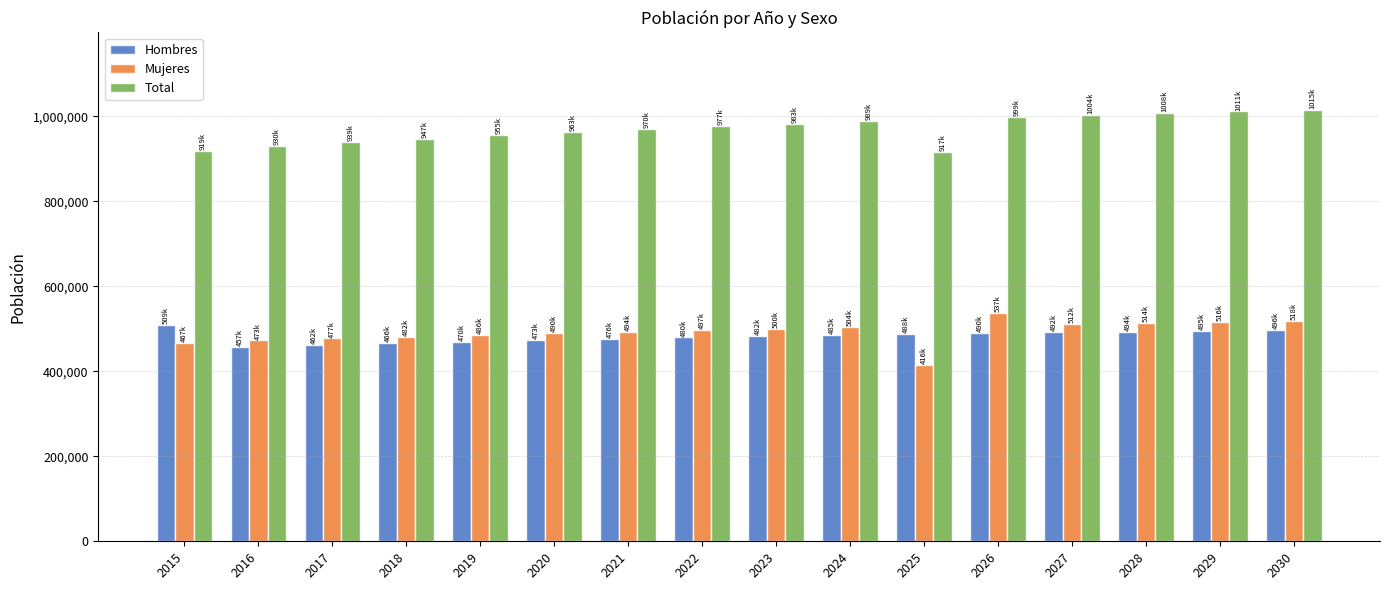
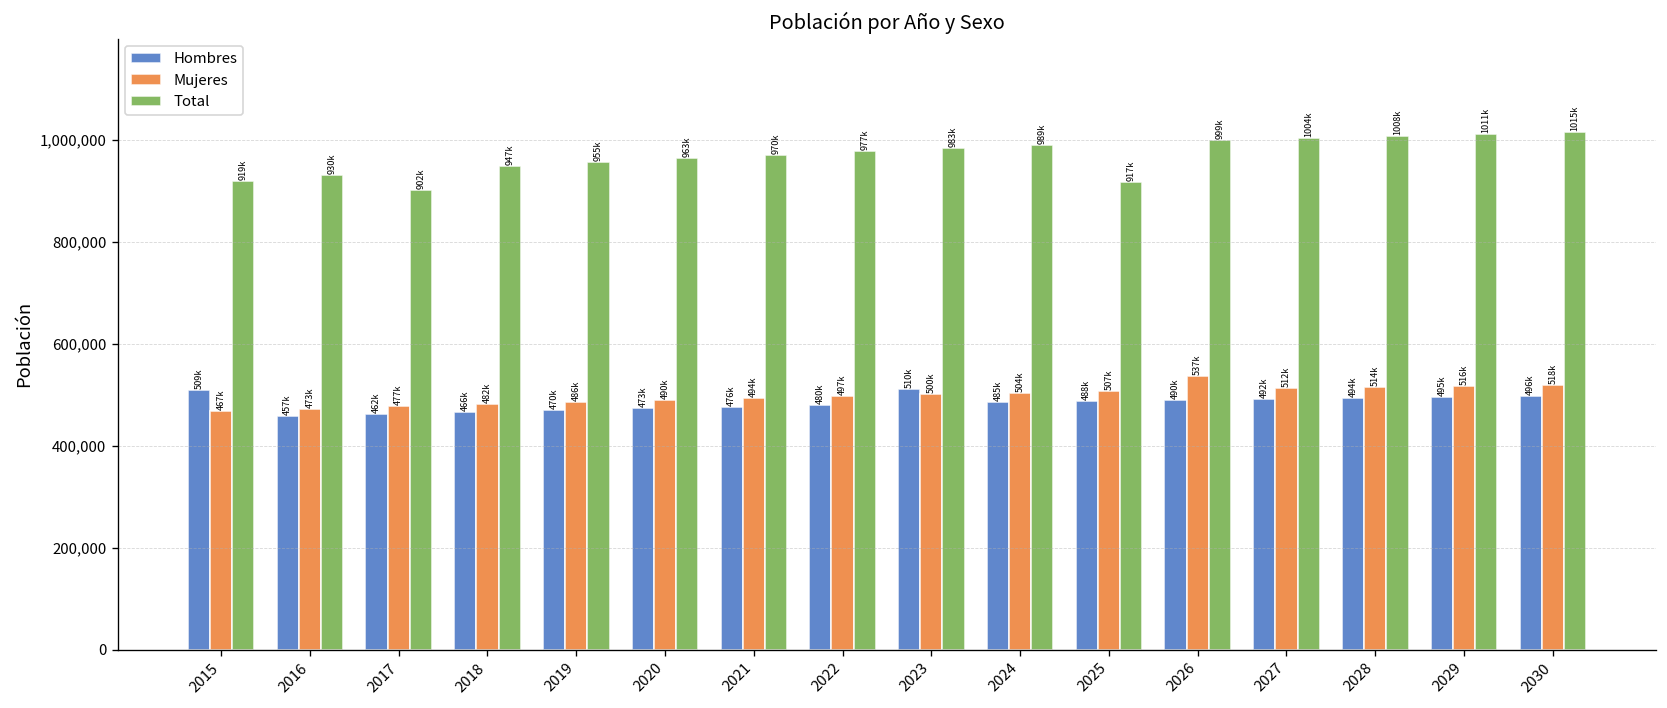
  {
    "Hombres": {
      "2015": "509k",
      "2016": "457k",
      "2017": "462k",
      "2018": "466k",
      "2019": "470k",
      "2020": "473k",
      "2021": "476k",
      "2022": "480k",
-     "2023": "482k",
+     "2023": "510k",
      "2024": "485k",
      "2025": "488k",
      "2026": "490k",
      "2027": "492k",
      "2028": "494k",
      "2029": "495k",
      "2030": "496k"
    },
    "Mujeres": {
      "2015": "467k",
      "2016": "473k",
      "2017": "477k",
      "2018": "482k",
      "2019": "486k",
      "2020": "490k",
      "2021": "494k",
      "2022": "497k",
      "2023": "500k",
      "2024": "504k",
-     "2025": "416k",
+     "2025": "507k",
      "2026": "537k",
      "2027": "512k",
      "2028": "514k",
      "2029": "516k",
      "2030": "518k"
    },
    "Total": {
      "2015": "919k",
      "2016": "930k",
-     "2017": "939k",
+     "2017": "902k",
      "2018": "947k",
      "2019": "955k",
      "2020": "963k",
      "2021": "970k",
      "2022": "977k",
      "2023": "983k",
      "2024": "989k",
      "2025": "917k",
      "2026": "999k",
      "2027": "1004k",
      "2028": "1008k",
      "2029": "1011k",
      "2030": "1015k"
    }
  }
